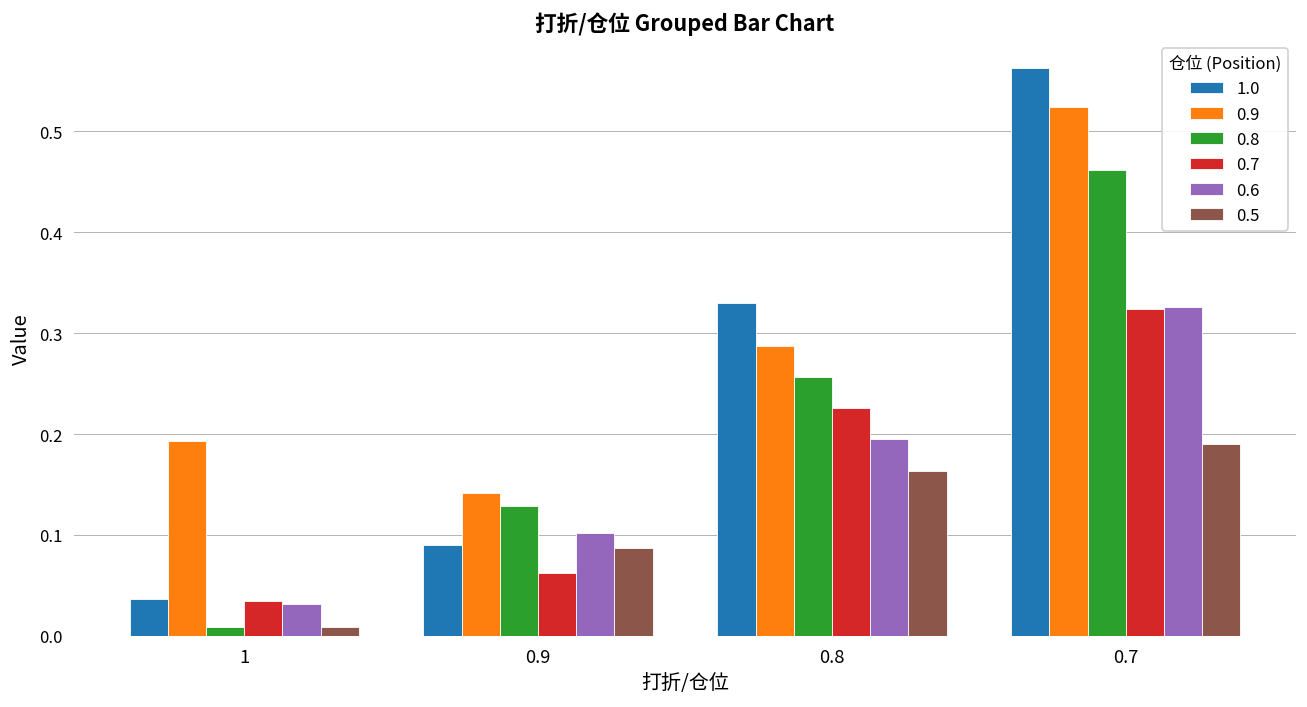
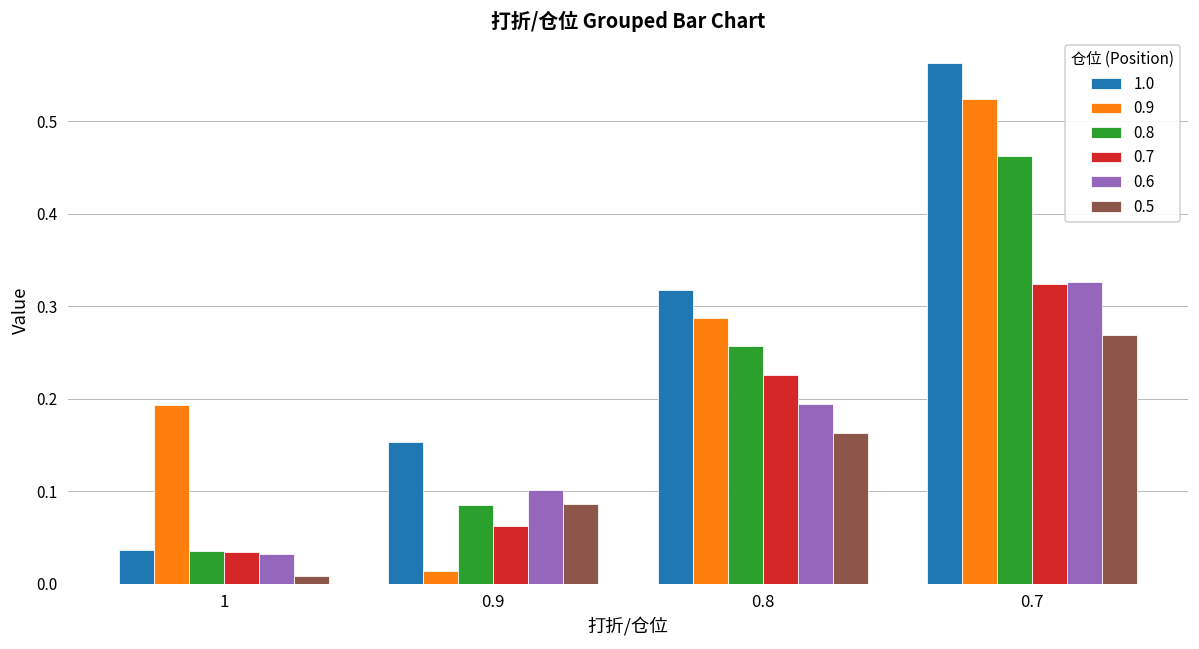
  {
    "1.0": {
      "1": 0.04,
-     "0.9": 0.09,
-     "0.8": 0.33,
+     "0.9": 0.15,
+     "0.8": 0.32,
      "0.7": 0.56
    },
    "0.9": {
      "1": 0.19,
-     "0.9": 0.14,
+     "0.9": 0.01,
      "0.8": 0.29,
      "0.7": 0.52
    },
    "0.8": {
-     "1": 0.01,
-     "0.9": 0.13,
+     "1": 0.04,
+     "0.9": 0.09,
      "0.8": 0.26,
      "0.7": 0.46
    },
    "0.7": {
      "1": 0.03,
      "0.9": 0.06,
      "0.8": 0.23,
      "0.7": 0.32
    },
    "0.6": {
      "1": 0.03,
      "0.9": 0.10,
      "0.8": 0.19,
      "0.7": 0.33
    },
    "0.5": {
      "1": 0.01,
      "0.9": 0.09,
      "0.8": 0.16,
-     "0.7": 0.19
+     "0.7": 0.27
    }
  }
